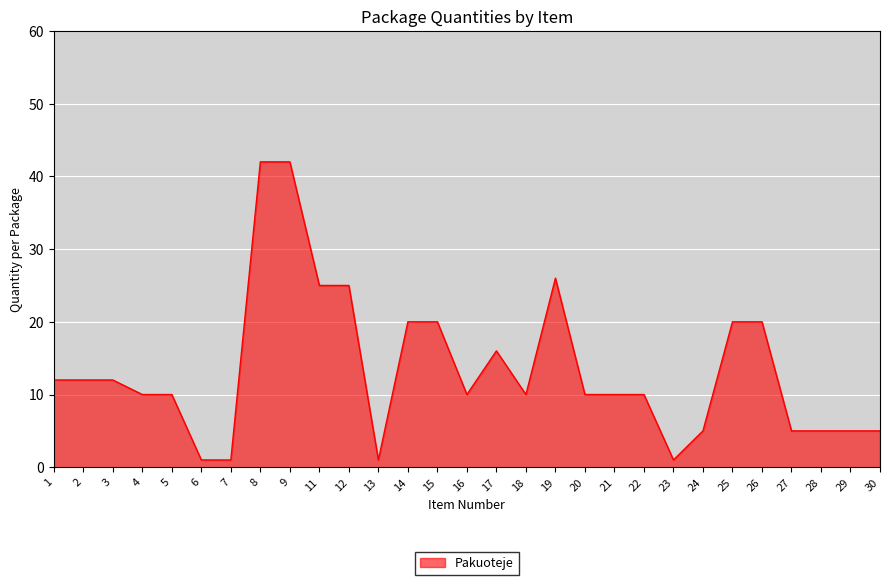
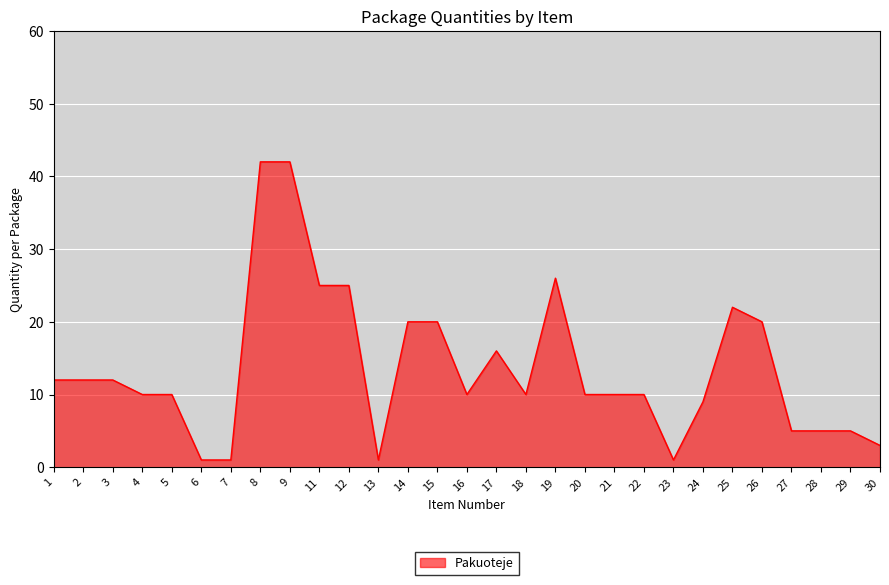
  {
    "1": 12,
    "2": 12,
    "3": 12,
    "4": 10,
    "5": 10,
    "6": 1,
    "7": 1,
    "8": 42,
    "9": 42,
    "11": 25,
    "12": 25,
    "13": 1,
    "14": 20,
    "15": 20,
    "16": 10,
    "17": 16,
    "18": 10,
    "19": 26,
    "20": 10,
    "21": 10,
    "22": 10,
    "23": 1,
-   "24": 5,
-   "25": 20,
+   "24": 9,
+   "25": 22,
    "26": 20,
    "27": 5,
    "28": 5,
    "29": 5,
-   "30": 5
+   "30": 3
  }
